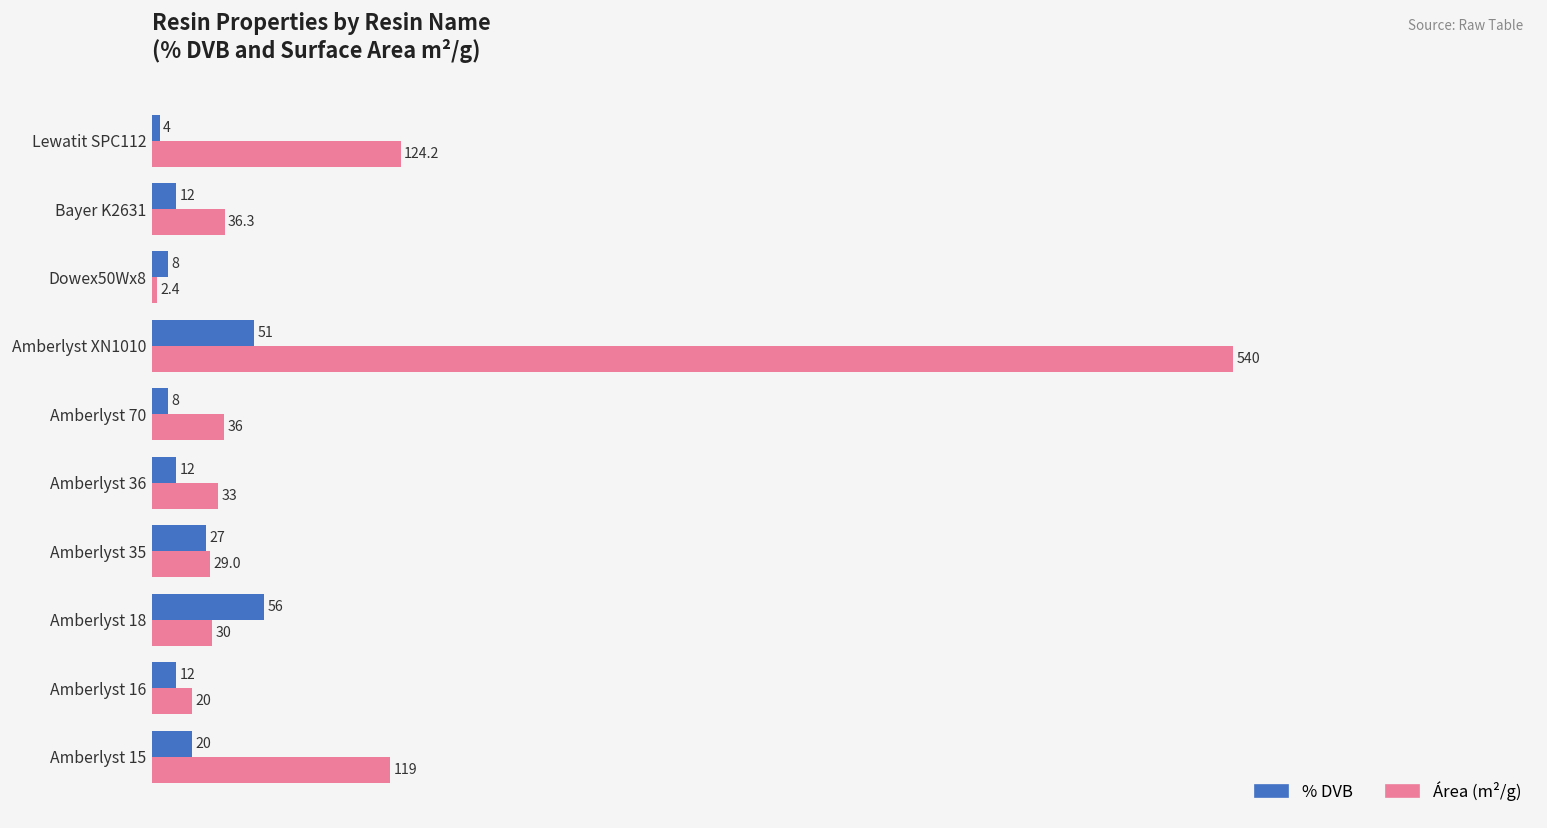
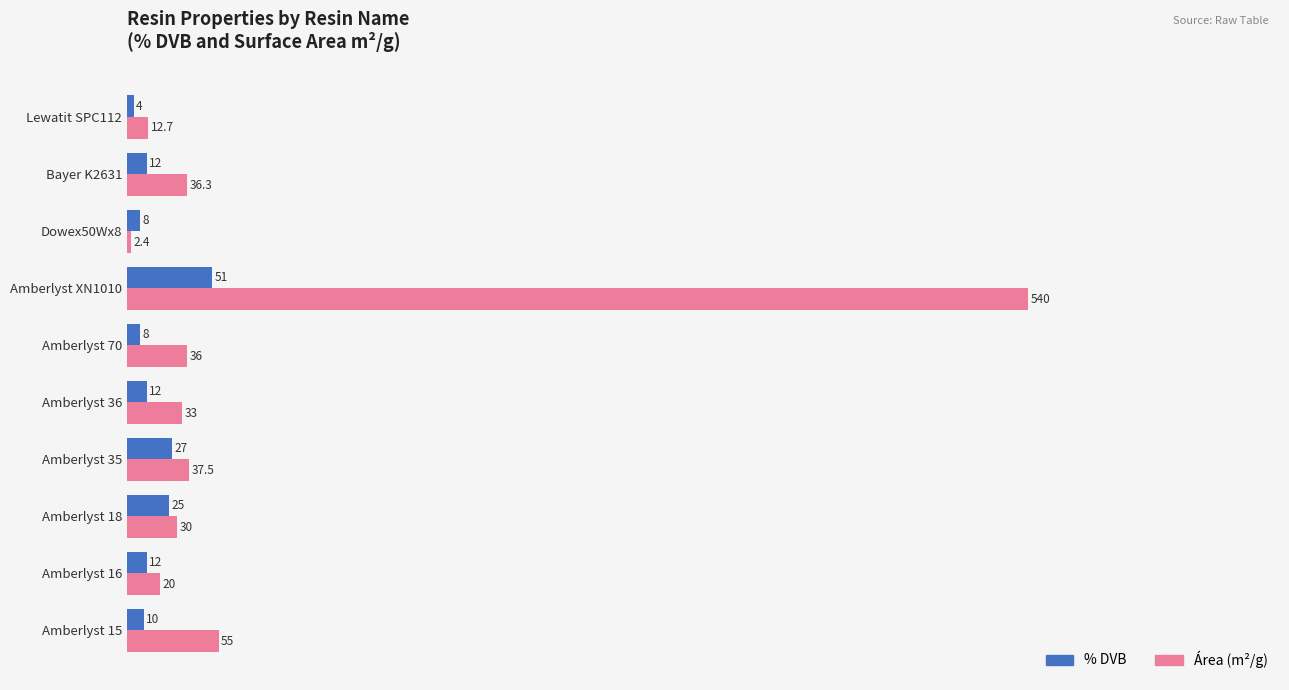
  {
    "% DVB": {
      "Lewatit SPC112": 4,
      "Bayer K2631": 12,
      "Dowex50Wx8": 8,
      "Amberlyst XN1010": 51,
      "Amberlyst 70": 8,
      "Amberlyst 36": 12,
      "Amberlyst 35": 27,
-     "Amberlyst 18": 56,
+     "Amberlyst 18": 25,
      "Amberlyst 16": 12,
-     "Amberlyst 15": 20
+     "Amberlyst 15": 10
    },
    "Área (m²/g)": {
-     "Lewatit SPC112": 124.2,
+     "Lewatit SPC112": 12.7,
      "Bayer K2631": 36.3,
      "Dowex50Wx8": 2.4,
      "Amberlyst XN1010": 540,
      "Amberlyst 70": 36,
      "Amberlyst 36": 33,
-     "Amberlyst 35": 29.0,
+     "Amberlyst 35": 37.5,
      "Amberlyst 18": 30,
      "Amberlyst 16": 20,
-     "Amberlyst 15": 119
+     "Amberlyst 15": 55
    }
  }
